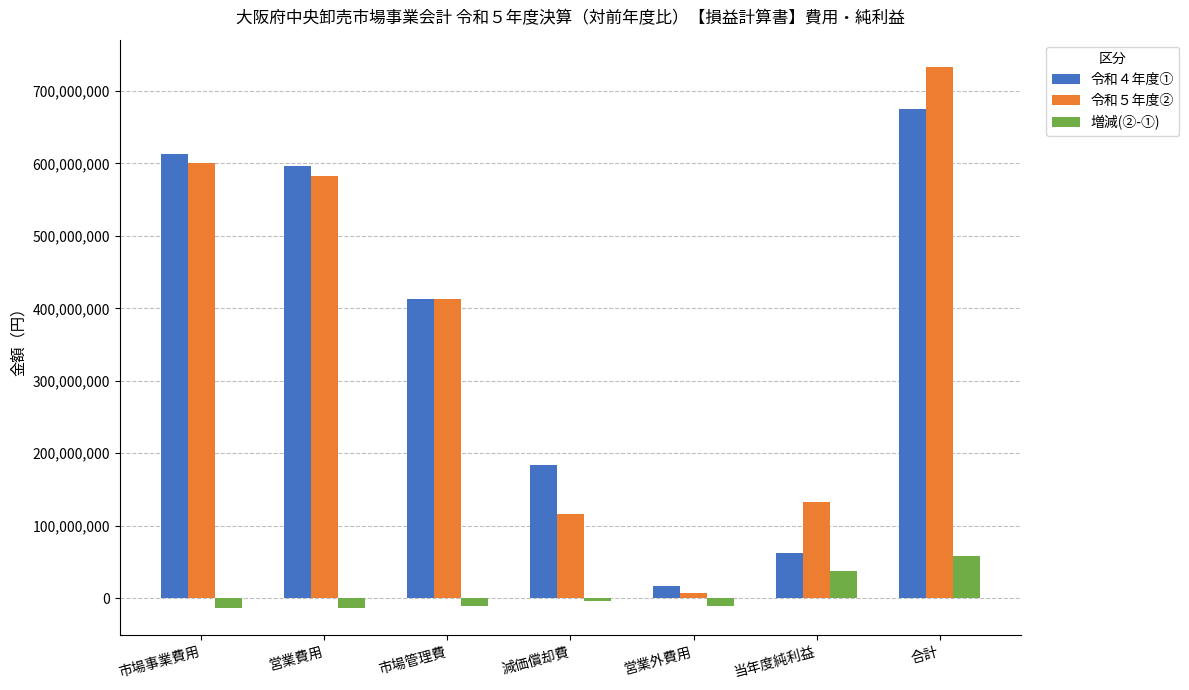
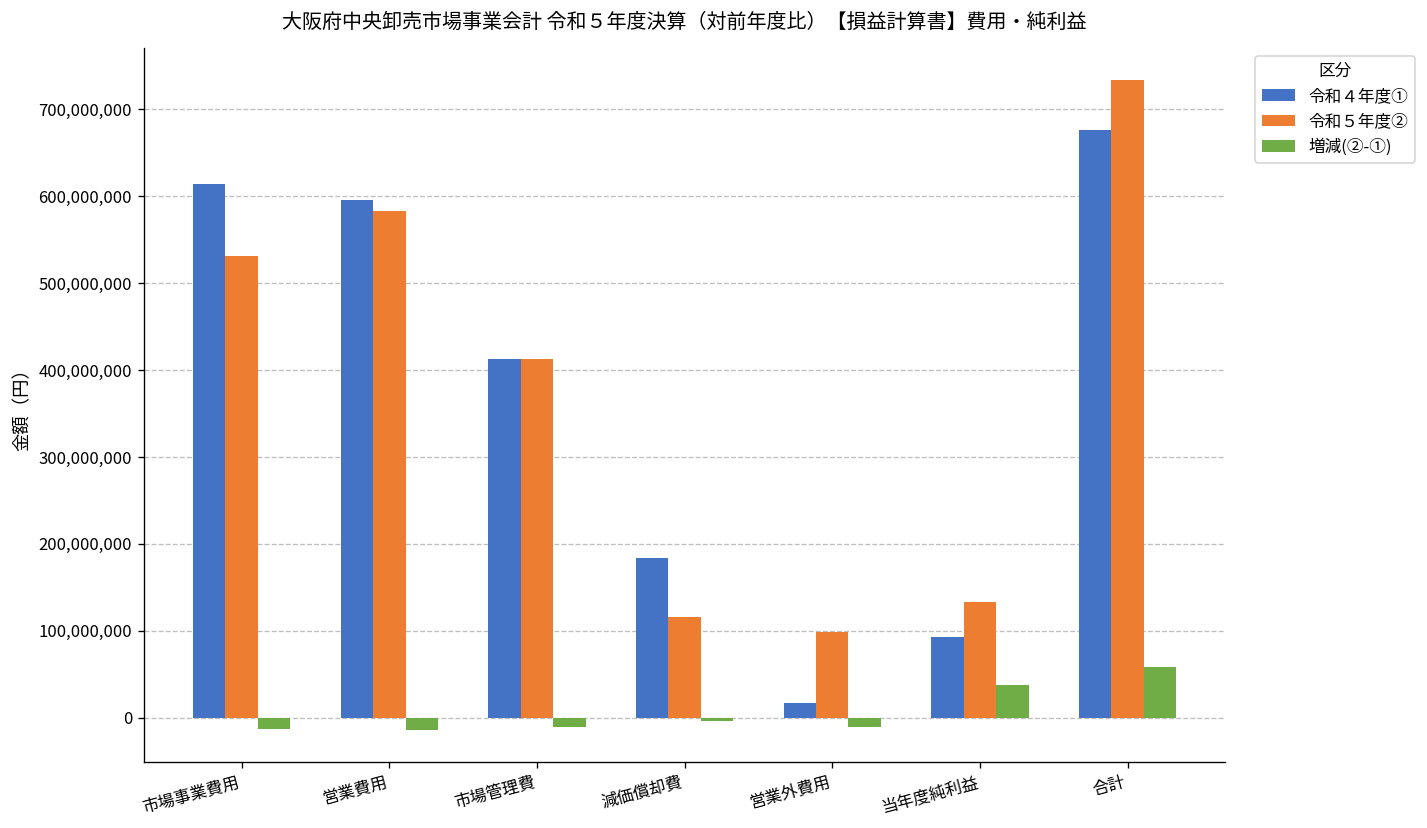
  {
    "令和４年度①": {
      "市場事業費用": "610,000,000",
      "営業費用": "600,000,000",
      "市場管理費": "410,000,000",
      "減価償却費": "180,000,000",
      "営業外費用": "20,000,000",
-     "当年度純利益": "60,000,000",
+     "当年度純利益": "90,000,000",
      "合計": "680,000,000"
    },
    "令和５年度②": {
-     "市場事業費用": "600,000,000",
+     "市場事業費用": "530,000,000",
      "営業費用": "580,000,000",
      "市場管理費": "410,000,000",
      "減価償却費": "120,000,000",
-     "営業外費用": "10,000,000",
+     "営業外費用": "100,000,000",
      "当年度純利益": "130,000,000",
      "合計": "730,000,000"
    },
    "増減(②-①)": {
      "市場事業費用": "-10,000,000",
      "営業費用": "-10,000,000",
      "市場管理費": "-10,000,000",
      "営業外費用": "-10,000,000",
      "当年度純利益": "40,000,000",
      "合計": "60,000,000"
    }
  }
